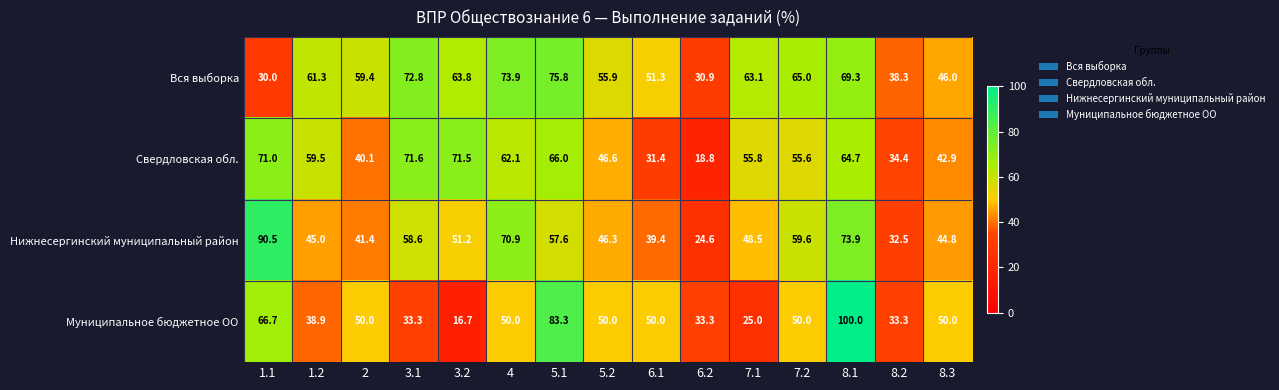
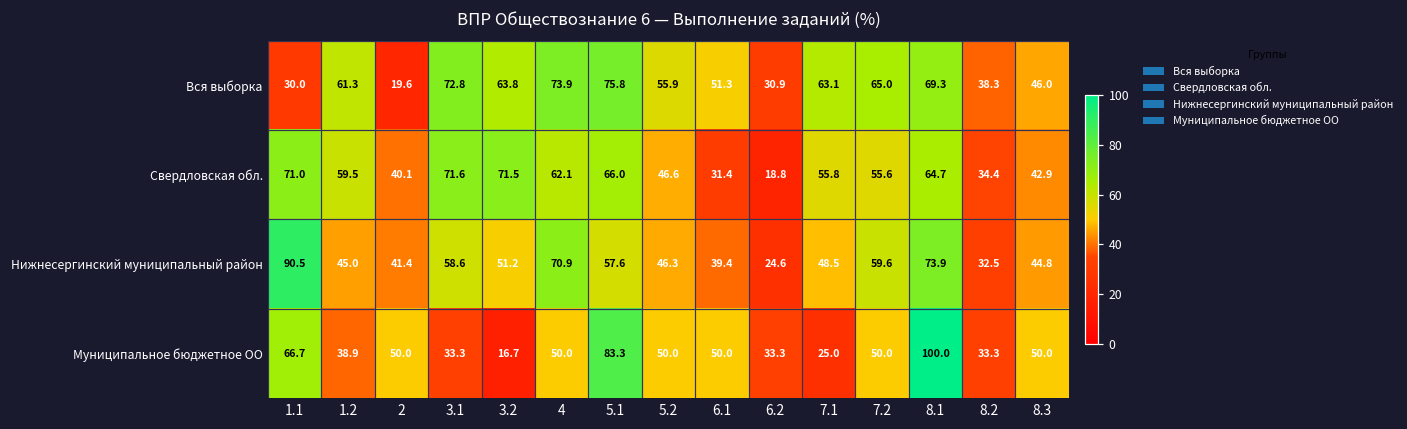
  {
    "Вся выборка": {
      "1.1": 30.0,
      "1.2": 61.3,
-     "2": 59.4,
+     "2": 19.6,
      "3.1": 72.8,
      "3.2": 63.8,
      "4": 73.9,
      "5.1": 75.8,
      "5.2": 55.9,
      "6.1": 51.3,
      "6.2": 30.9,
      "7.1": 63.1,
      "7.2": 65.0,
      "8.1": 69.3,
      "8.2": 38.3,
      "8.3": 46.0
    },
    "Свердловская обл.": {
      "1.1": 71.0,
      "1.2": 59.5,
      "2": 40.1,
      "3.1": 71.6,
      "3.2": 71.5,
      "4": 62.1,
      "5.1": 66.0,
      "5.2": 46.6,
      "6.1": 31.4,
      "6.2": 18.8,
      "7.1": 55.8,
      "7.2": 55.6,
      "8.1": 64.7,
      "8.2": 34.4,
      "8.3": 42.9
    },
    "Нижнесергинский муниципальный район": {
      "1.1": 90.5,
      "1.2": 45.0,
      "2": 41.4,
      "3.1": 58.6,
      "3.2": 51.2,
      "4": 70.9,
      "5.1": 57.6,
      "5.2": 46.3,
      "6.1": 39.4,
      "6.2": 24.6,
      "7.1": 48.5,
      "7.2": 59.6,
      "8.1": 73.9,
      "8.2": 32.5,
      "8.3": 44.8
    },
    "Муниципальное бюджетное ОО": {
      "1.1": 66.7,
      "1.2": 38.9,
      "2": 50.0,
      "3.1": 33.3,
      "3.2": 16.7,
      "4": 50.0,
      "5.1": 83.3,
      "5.2": 50.0,
      "6.1": 50.0,
      "6.2": 33.3,
      "7.1": 25.0,
      "7.2": 50.0,
      "8.1": 100.0,
      "8.2": 33.3,
      "8.3": 50.0
    }
  }
